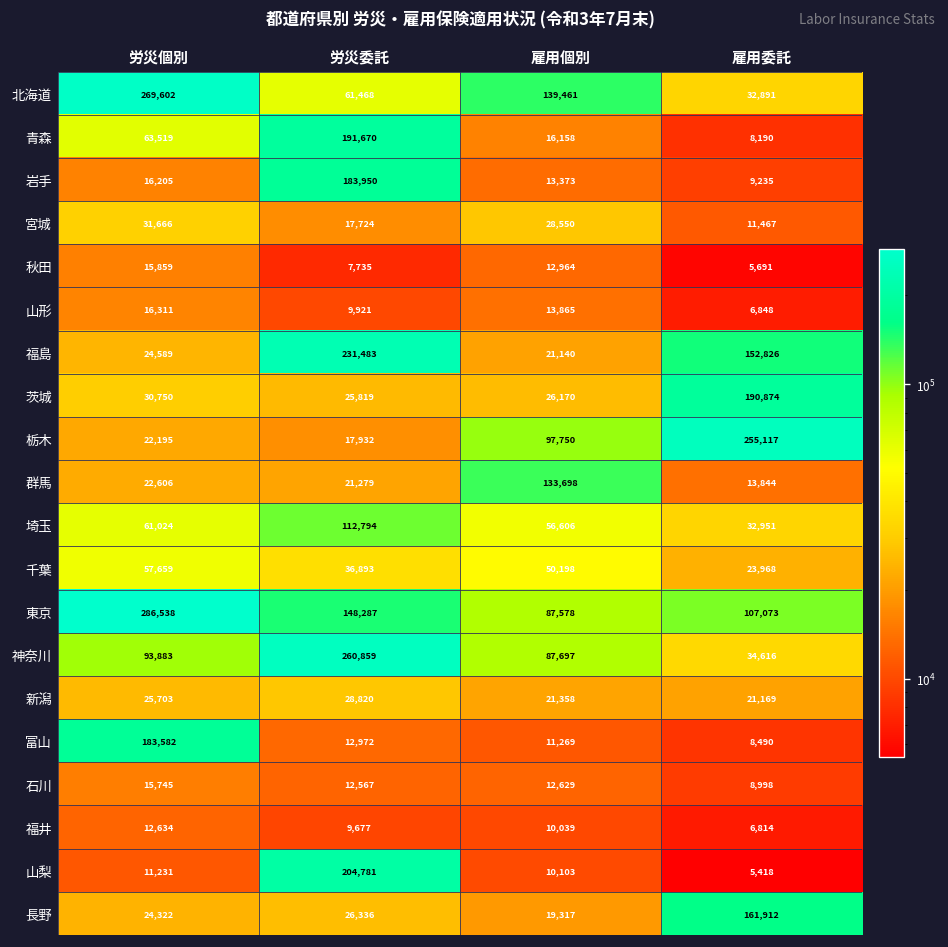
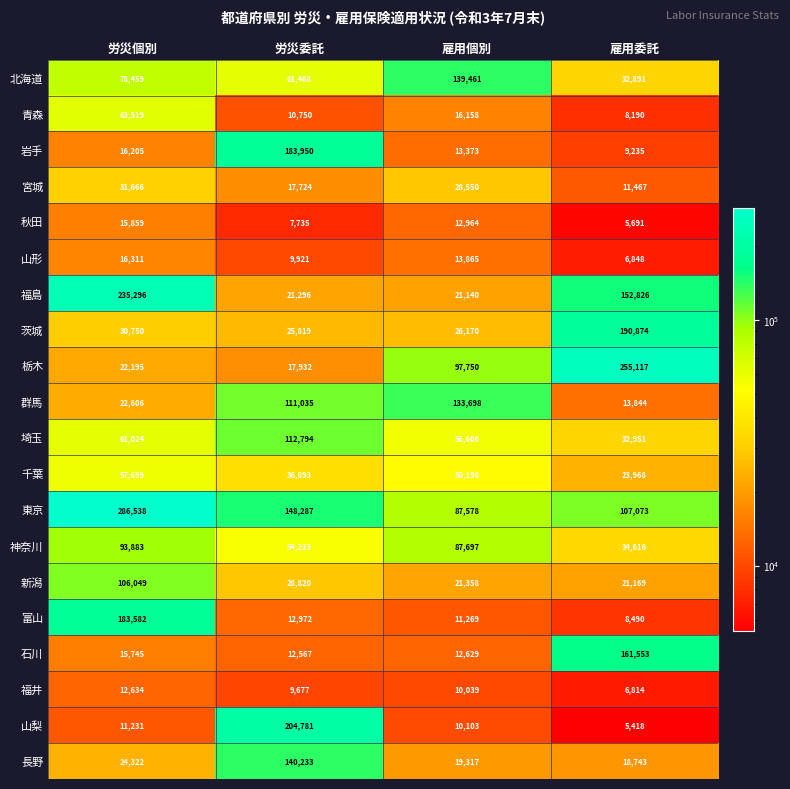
  {
    "北海道": {
-     "労災個別": "269,602",
+     "労災個別": "78,459",
      "労災委託": "61,468",
      "雇用個別": "139,461",
      "雇用委託": "32,891"
    },
    "青森": {
      "労災個別": "63,519",
-     "労災委託": "191,670",
+     "労災委託": "10,750",
      "雇用個別": "16,158",
      "雇用委託": "8,190"
    },
    "岩手": {
      "労災個別": "16,205",
      "労災委託": "183,950",
      "雇用個別": "13,373",
      "雇用委託": "9,235"
    },
    "宮城": {
      "労災個別": "31,666",
      "労災委託": "17,724",
      "雇用個別": "28,550",
      "雇用委託": "11,467"
    },
    "秋田": {
      "労災個別": "15,859",
      "労災委託": "7,735",
      "雇用個別": "12,964",
      "雇用委託": "5,691"
    },
    "山形": {
      "労災個別": "16,311",
      "労災委託": "9,921",
      "雇用個別": "13,865",
      "雇用委託": "6,848"
    },
    "福島": {
-     "労災個別": "24,589",
-     "労災委託": "231,483",
+     "労災個別": "235,296",
+     "労災委託": "21,296",
      "雇用個別": "21,140",
      "雇用委託": "152,826"
    },
    "茨城": {
      "労災個別": "30,750",
      "労災委託": "25,819",
      "雇用個別": "26,170",
      "雇用委託": "190,874"
    },
    "栃木": {
      "労災個別": "22,195",
      "労災委託": "17,932",
      "雇用個別": "97,750",
      "雇用委託": "255,117"
    },
    "群馬": {
      "労災個別": "22,606",
-     "労災委託": "21,279",
+     "労災委託": "111,035",
      "雇用個別": "133,698",
      "雇用委託": "13,844"
    },
    "埼玉": {
      "労災個別": "61,024",
      "労災委託": "112,794",
      "雇用個別": "56,606",
      "雇用委託": "32,951"
    },
    "千葉": {
      "労災個別": "57,659",
      "労災委託": "36,893",
      "雇用個別": "50,198",
      "雇用委託": "23,968"
    },
    "東京": {
      "労災個別": "286,538",
      "労災委託": "148,287",
      "雇用個別": "87,578",
      "雇用委託": "107,073"
    },
    "神奈川": {
      "労災個別": "93,883",
-     "労災委託": "260,859",
+     "労災委託": "54,233",
      "雇用個別": "87,697",
      "雇用委託": "34,616"
    },
    "新潟": {
-     "労災個別": "25,703",
+     "労災個別": "106,049",
      "労災委託": "28,820",
      "雇用個別": "21,358",
      "雇用委託": "21,169"
    },
    "富山": {
      "労災個別": "183,582",
      "労災委託": "12,972",
      "雇用個別": "11,269",
      "雇用委託": "8,490"
    },
    "石川": {
      "労災個別": "15,745",
      "労災委託": "12,567",
      "雇用個別": "12,629",
-     "雇用委託": "8,998"
+     "雇用委託": "161,553"
    },
    "福井": {
      "労災個別": "12,634",
      "労災委託": "9,677",
      "雇用個別": "10,039",
      "雇用委託": "6,814"
    },
    "山梨": {
      "労災個別": "11,231",
      "労災委託": "204,781",
      "雇用個別": "10,103",
      "雇用委託": "5,418"
    },
    "長野": {
      "労災個別": "24,322",
-     "労災委託": "26,336",
+     "労災委託": "140,233",
      "雇用個別": "19,317",
-     "雇用委託": "161,912"
+     "雇用委託": "18,743"
    }
  }
